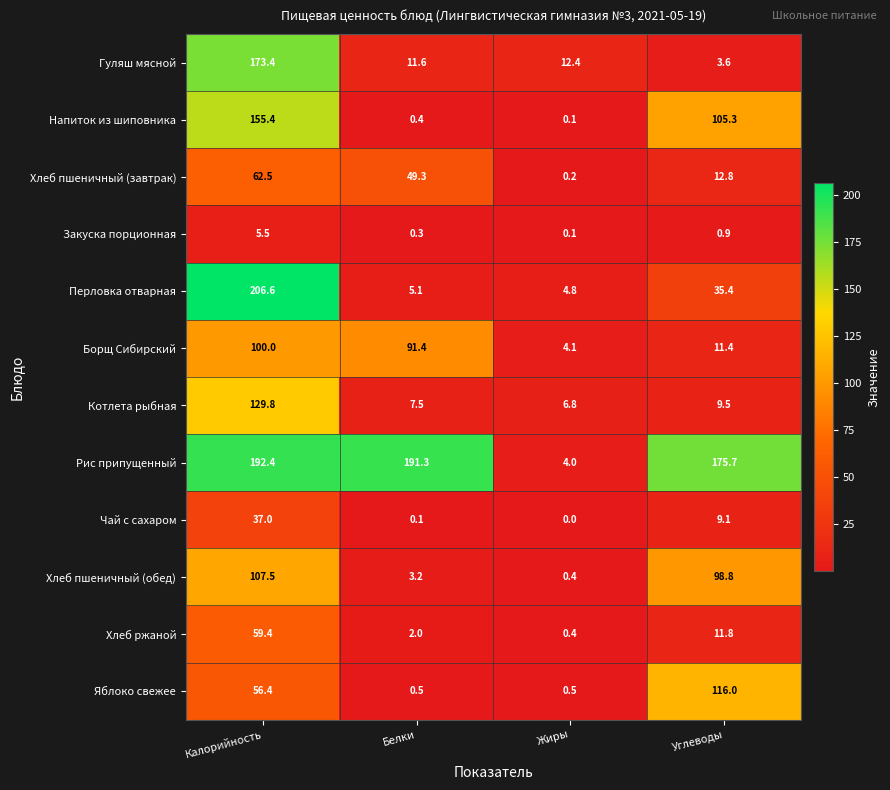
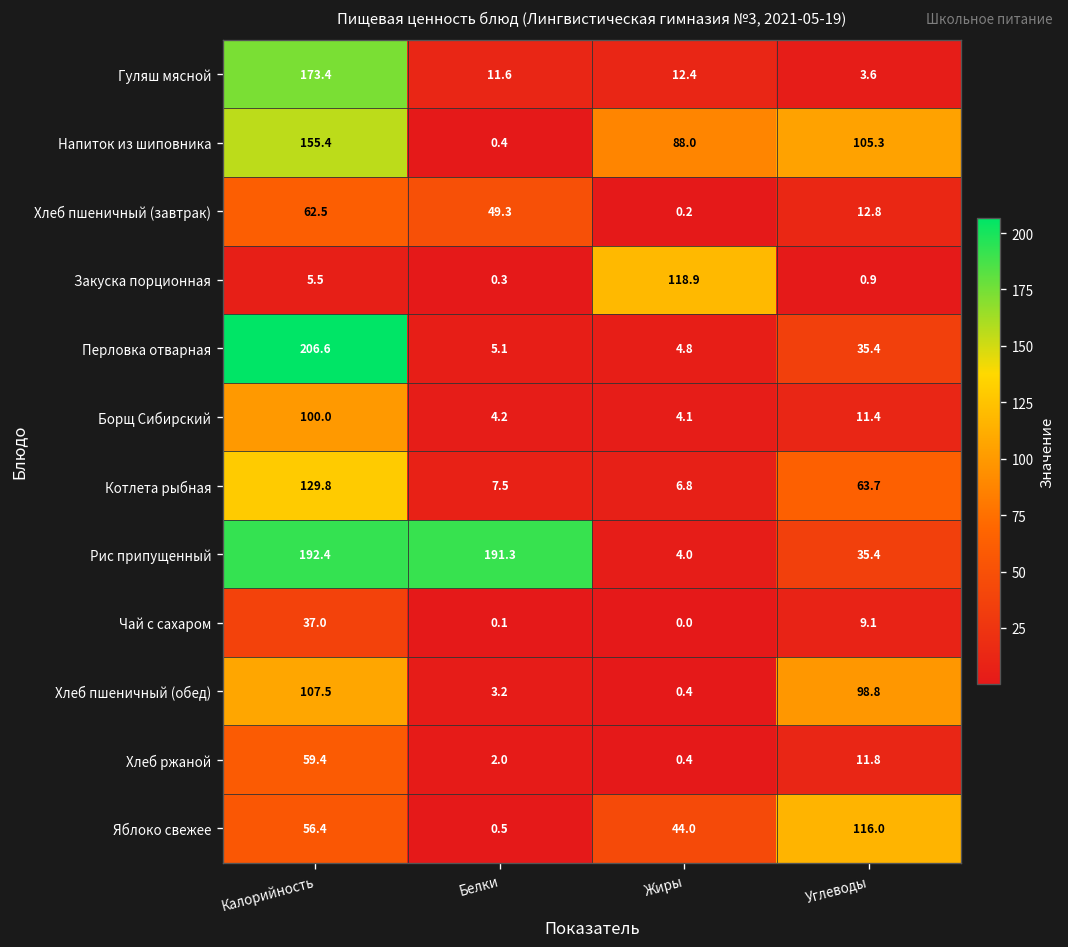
  {
    "Гуляш мясной": {
      "Калорийность": 173.4,
      "Белки": 11.6,
      "Жиры": 12.4,
      "Углеводы": 3.6
    },
    "Напиток из шиповника": {
      "Калорийность": 155.4,
      "Белки": 0.4,
-     "Жиры": 0.1,
+     "Жиры": 88.0,
      "Углеводы": 105.3
    },
    "Хлеб пшеничный (завтрак)": {
      "Калорийность": 62.5,
      "Белки": 49.3,
      "Жиры": 0.2,
      "Углеводы": 12.8
    },
    "Закуска порционная": {
      "Калорийность": 5.5,
      "Белки": 0.3,
-     "Жиры": 0.1,
+     "Жиры": 118.9,
      "Углеводы": 0.9
    },
    "Перловка отварная": {
      "Калорийность": 206.6,
      "Белки": 5.1,
      "Жиры": 4.8,
      "Углеводы": 35.4
    },
    "Борщ Сибирский": {
      "Калорийность": 100.0,
-     "Белки": 91.4,
+     "Белки": 4.2,
      "Жиры": 4.1,
      "Углеводы": 11.4
    },
    "Котлета рыбная": {
      "Калорийность": 129.8,
      "Белки": 7.5,
      "Жиры": 6.8,
-     "Углеводы": 9.5
+     "Углеводы": 63.7
    },
    "Рис припущенный": {
      "Калорийность": 192.4,
      "Белки": 191.3,
      "Жиры": 4.0,
-     "Углеводы": 175.7
+     "Углеводы": 35.4
    },
    "Чай с сахаром": {
      "Калорийность": 37.0,
      "Белки": 0.1,
      "Жиры": 0.0,
      "Углеводы": 9.1
    },
    "Хлеб пшеничный (обед)": {
      "Калорийность": 107.5,
      "Белки": 3.2,
      "Жиры": 0.4,
      "Углеводы": 98.8
    },
    "Хлеб ржаной": {
      "Калорийность": 59.4,
      "Белки": 2.0,
      "Жиры": 0.4,
      "Углеводы": 11.8
    },
    "Яблоко свежее": {
      "Калорийность": 56.4,
      "Белки": 0.5,
-     "Жиры": 0.5,
+     "Жиры": 44.0,
      "Углеводы": 116.0
    }
  }
